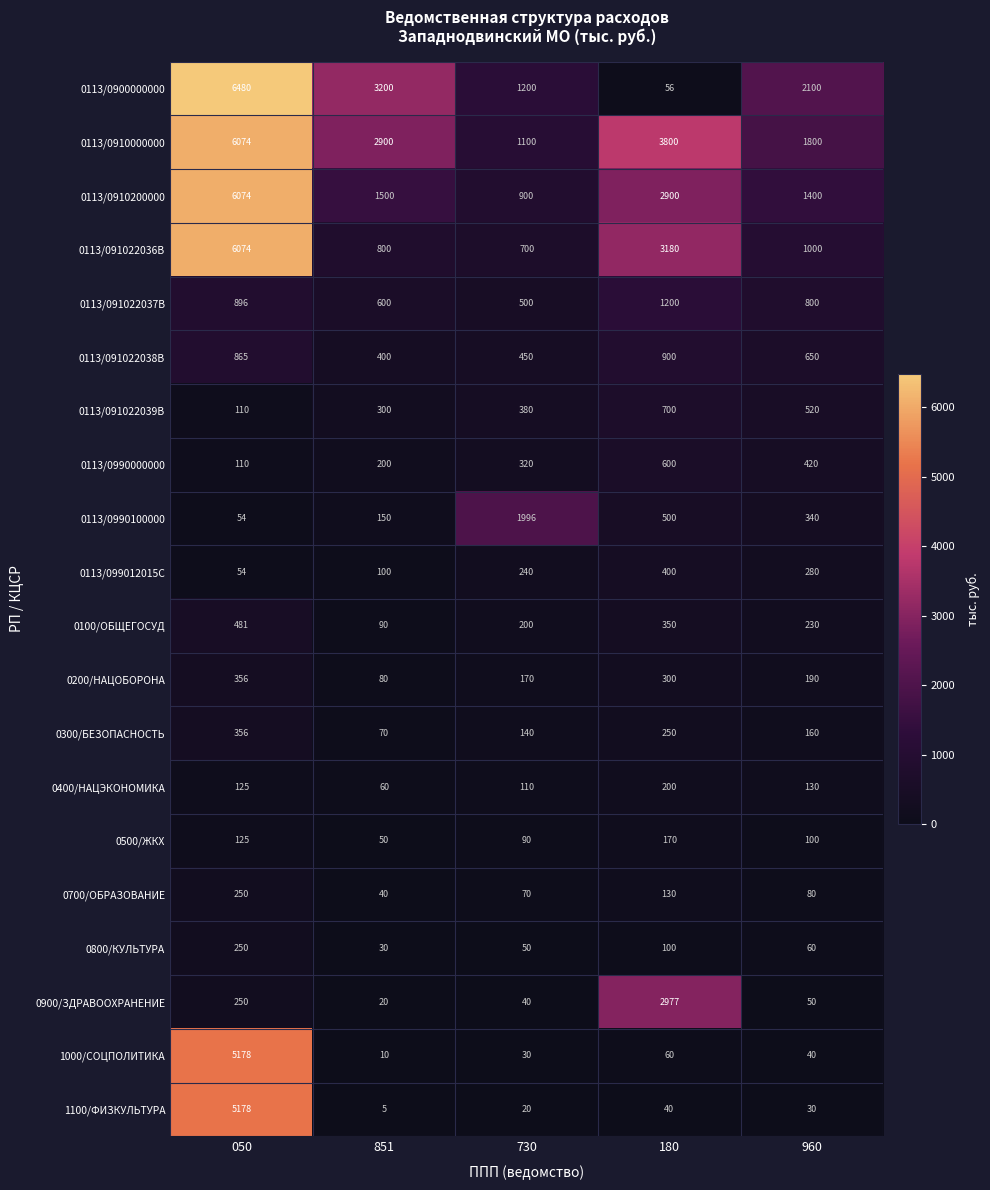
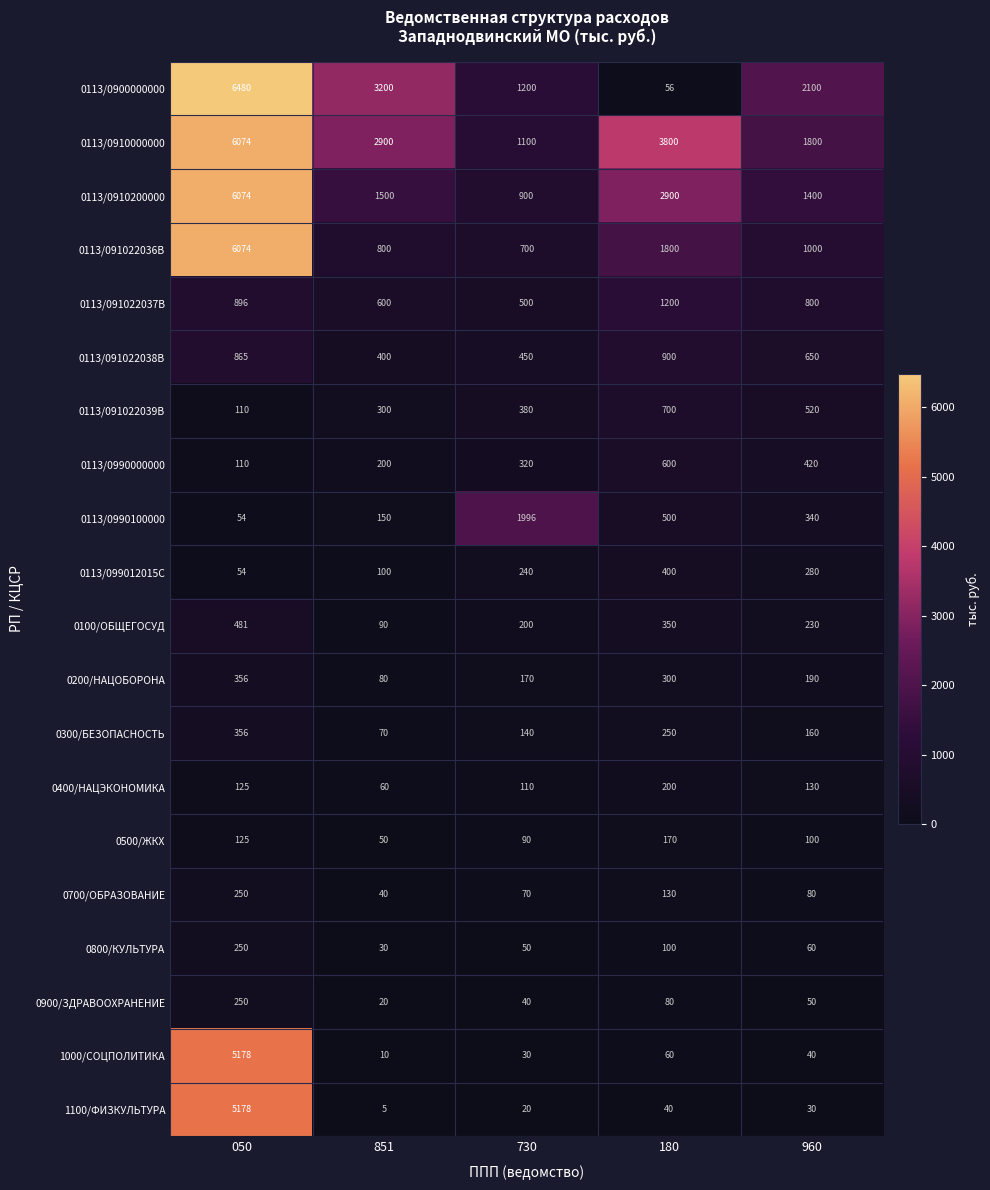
  {
    "0113/0900000000": {
      "050": 6480,
      "851": 3200,
      "730": 1200,
      "180": 56,
      "960": 2100
    },
    "0113/0910000000": {
      "050": 6074,
      "851": 2900,
      "730": 1100,
      "180": 3800,
      "960": 1800
    },
    "0113/0910200000": {
      "050": 6074,
      "851": 1500,
      "730": 900,
      "180": 2900,
      "960": 1400
    },
    "0113/091022036B": {
      "050": 6074,
      "851": 800,
      "730": 700,
-     "180": 3180,
+     "180": 1800,
      "960": 1000
    },
    "0113/091022037B": {
      "050": 896,
      "851": 600,
      "730": 500,
      "180": 1200,
      "960": 800
    },
    "0113/091022038B": {
      "050": 865,
      "851": 400,
      "730": 450,
      "180": 900,
      "960": 650
    },
    "0113/091022039B": {
      "050": 110,
      "851": 300,
      "730": 380,
      "180": 700,
      "960": 520
    },
    "0113/0990000000": {
      "050": 110,
      "851": 200,
      "730": 320,
      "180": 600,
      "960": 420
    },
    "0113/0990100000": {
      "050": 54,
      "851": 150,
      "730": 1996,
      "180": 500,
      "960": 340
    },
    "0113/099012015C": {
      "050": 54,
      "851": 100,
      "730": 240,
      "180": 400,
      "960": 280
    },
    "0100/ОБЩЕГОСУД": {
      "050": 481,
      "851": 90,
      "730": 200,
      "180": 350,
      "960": 230
    },
    "0200/НАЦОБОРОНА": {
      "050": 356,
      "851": 80,
      "730": 170,
      "180": 300,
      "960": 190
    },
    "0300/БЕЗОПАСНОСТЬ": {
      "050": 356,
      "851": 70,
      "730": 140,
      "180": 250,
      "960": 160
    },
    "0400/НАЦЭКОНОМИКА": {
      "050": 125,
      "851": 60,
      "730": 110,
      "180": 200,
      "960": 130
    },
    "0500/ЖКХ": {
      "050": 125,
      "851": 50,
      "730": 90,
      "180": 170,
      "960": 100
    },
    "0700/ОБРАЗОВАНИЕ": {
      "050": 250,
      "851": 40,
      "730": 70,
      "180": 130,
      "960": 80
    },
    "0800/КУЛЬТУРА": {
      "050": 250,
      "851": 30,
      "730": 50,
      "180": 100,
      "960": 60
    },
    "0900/ЗДРАВООХРАНЕНИЕ": {
      "050": 250,
      "851": 20,
      "730": 40,
-     "180": 2977,
+     "180": 80,
      "960": 50
    },
    "1000/СОЦПОЛИТИКА": {
      "050": 5178,
      "851": 10,
      "730": 30,
      "180": 60,
      "960": 40
    },
    "1100/ФИЗКУЛЬТУРА": {
      "050": 5178,
      "851": 5,
      "730": 20,
      "180": 40,
      "960": 30
    }
  }
